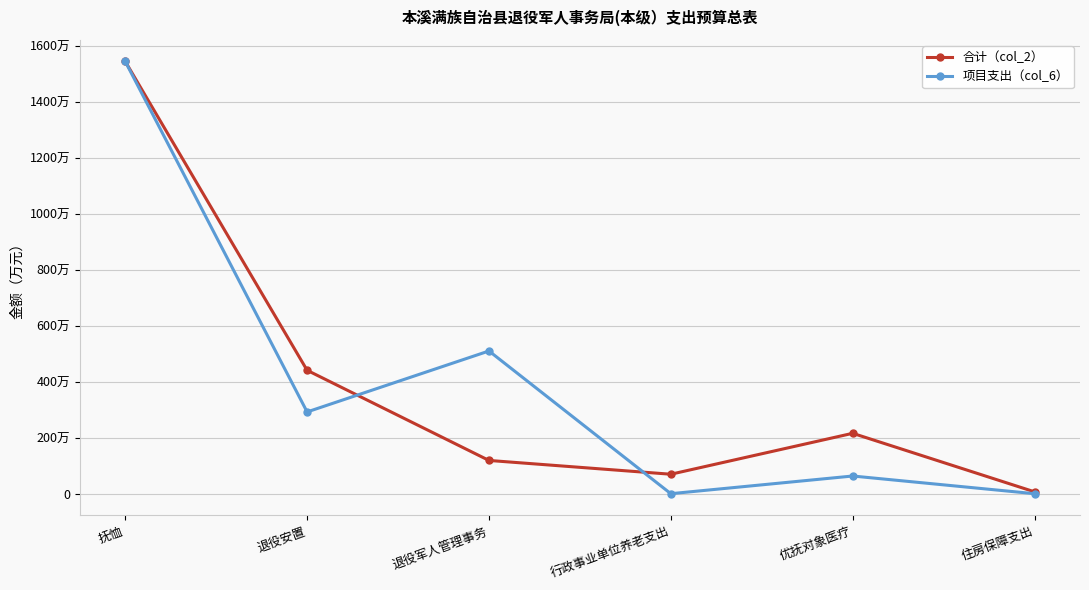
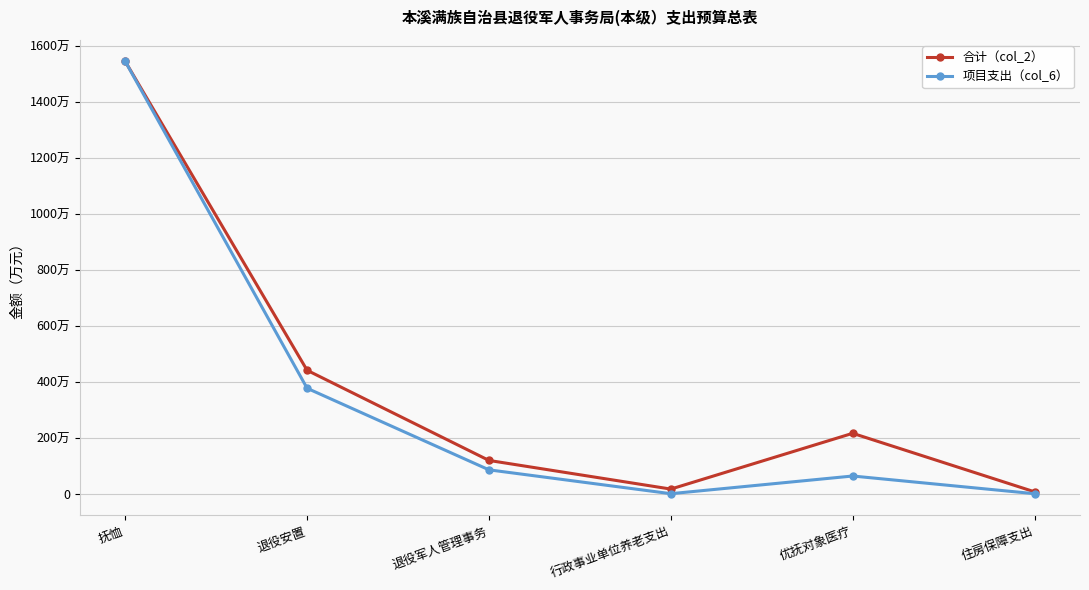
  {
    "合计（col_2）": {
      "退役安置": "440万",
      "退役军人管理事务": "120万",
-     "行政事业单位养老支出": "70万",
+     "行政事业单位养老支出": "20万",
      "优抚对象医疗": "220万"
    },
    "项目支出（col_6）": {
-     "退役安置": "290万",
-     "退役军人管理事务": "510万",
+     "退役安置": "380万",
+     "退役军人管理事务": "90万",
      "行政事业单位养老支出": "0万",
      "优抚对象医疗": "60万"
    }
  }
